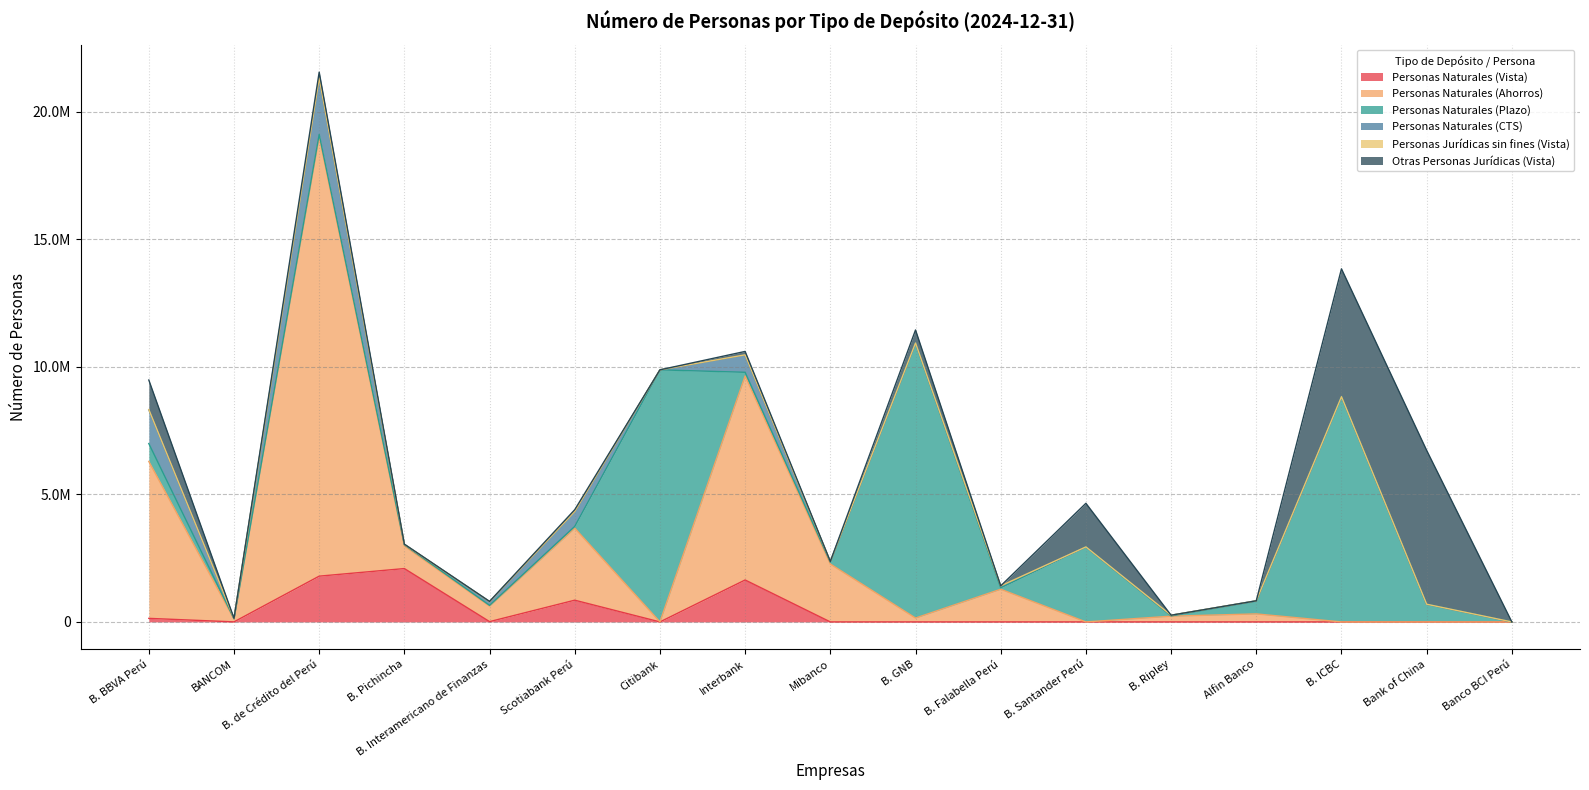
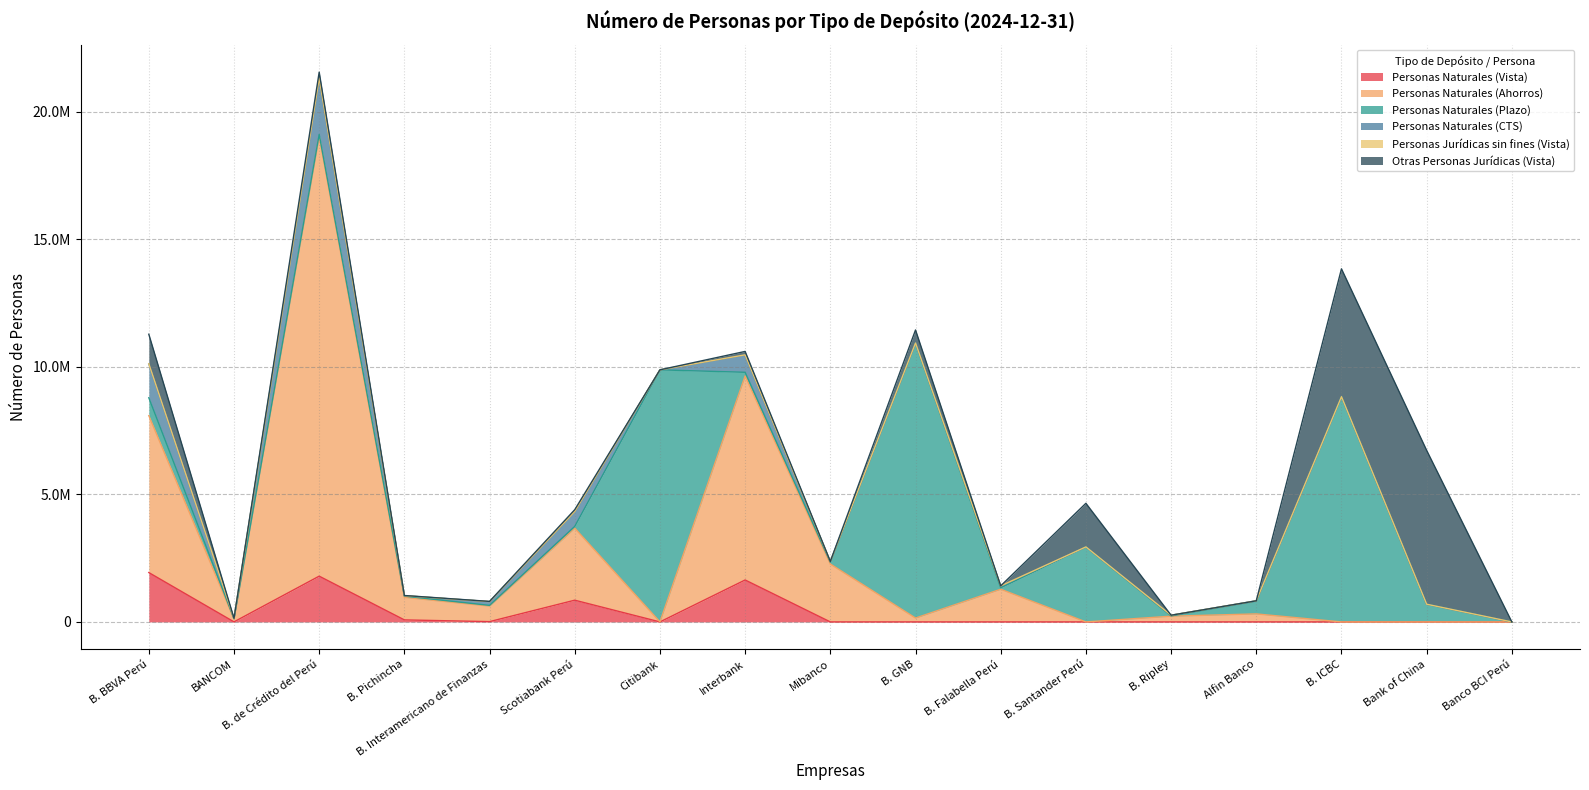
  {
    "Personas Naturales (Vista)": {
-     "B. BBVA Perú": 100000,
+     "B. BBVA Perú": 1900000,
      "BANCOM": 0,
      "B. de Crédito del Perú": 1800000,
-     "B. Pichincha": 2100000,
+     "B. Pichincha": 100000,
      "B. Interamericano de Finanzas": 0,
      "Scotiabank Perú": 900000,
      "Interbank": 1600000,
      "Mibanco": 0,
      "B. GNB": 0,
      "B. Falabella Perú": 0,
      "B. Ripley": 0,
      "Alfin Banco": 0
    },
    "Otras Personas Jurídicas (Vista)": {
      "B. BBVA Perú": 1200000,
      "B. de Crédito del Perú": 200000,
      "Interbank": 100000,
      "B. GNB": 500000,
      "B. Santander Perú": 1700000,
      "B. ICBC": 5000000,
      "Bank of China": 6000000
    }
  }
